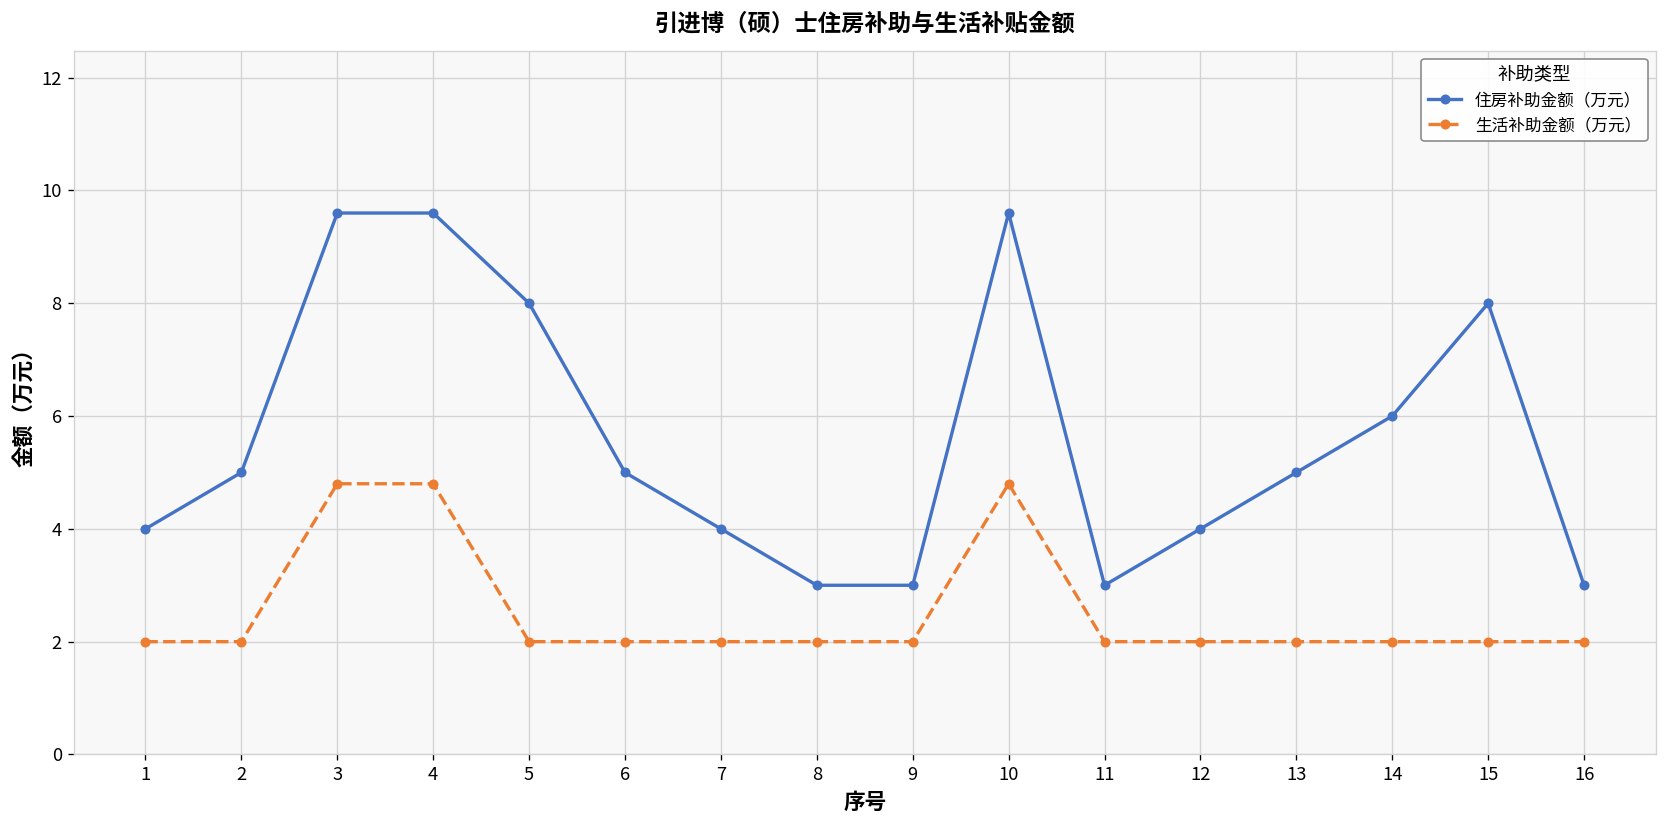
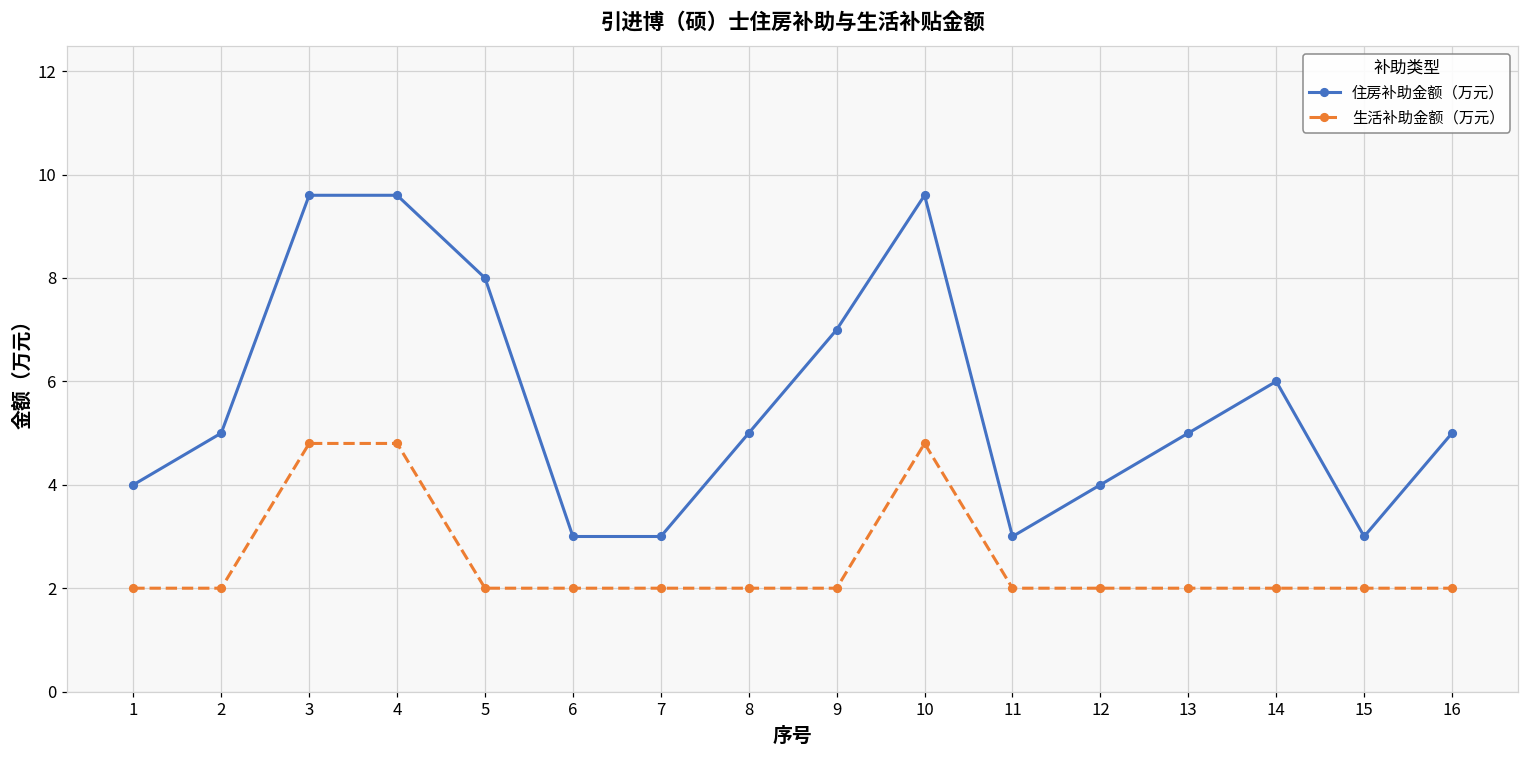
  {
    "住房补助金额（万元）": {
      "1": 4,
      "2": 5,
      "3": 9.6,
      "4": 9.6,
      "5": 8,
-     "6": 5,
-     "7": 4,
-     "8": 3,
-     "9": 3,
+     "6": 3,
+     "7": 3,
+     "8": 5,
+     "9": 7,
      "10": 9.6,
      "11": 3,
      "12": 4,
      "13": 5,
      "14": 6,
-     "15": 8,
-     "16": 3
+     "15": 3,
+     "16": 5
    },
    "生活补助金额（万元）": {
      "1": 2,
      "2": 2,
      "3": 4.8,
      "4": 4.8,
      "5": 2,
      "6": 2,
      "7": 2,
      "8": 2,
      "9": 2,
      "10": 4.8,
      "11": 2,
      "12": 2,
      "13": 2,
      "14": 2,
      "15": 2,
      "16": 2
    }
  }
